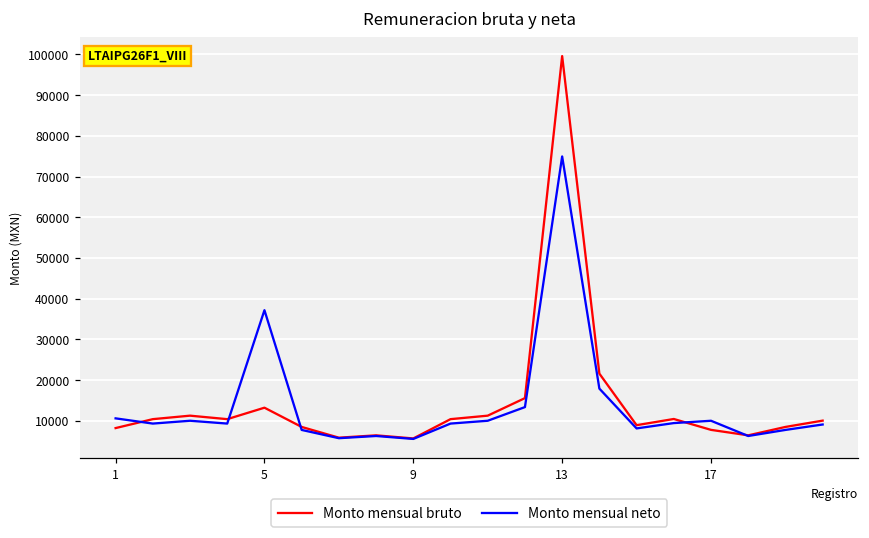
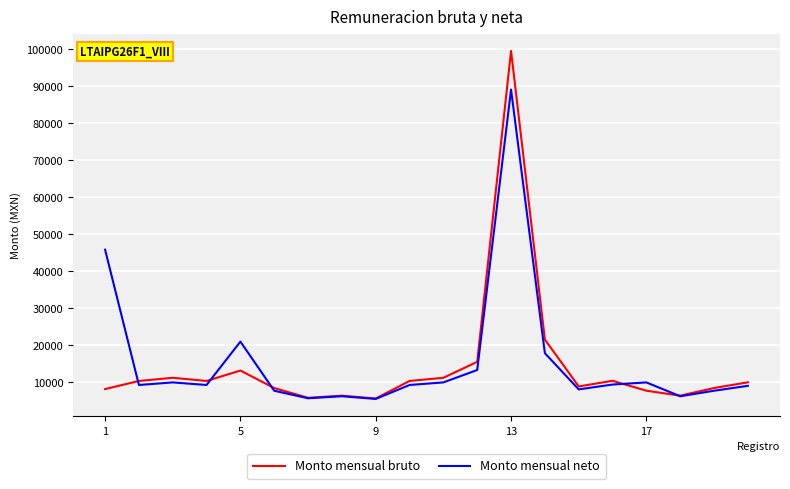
  {
    "Monto mensual bruto": {
      "1": 8000,
      "5": 13000,
      "13": 100000,
      "17": 8000
    },
    "Monto mensual neto": {
-     "1": 11000,
-     "5": 37000,
-     "13": 75000,
+     "1": 46000,
+     "5": 21000,
+     "13": 89000,
      "17": 10000
    }
  }
